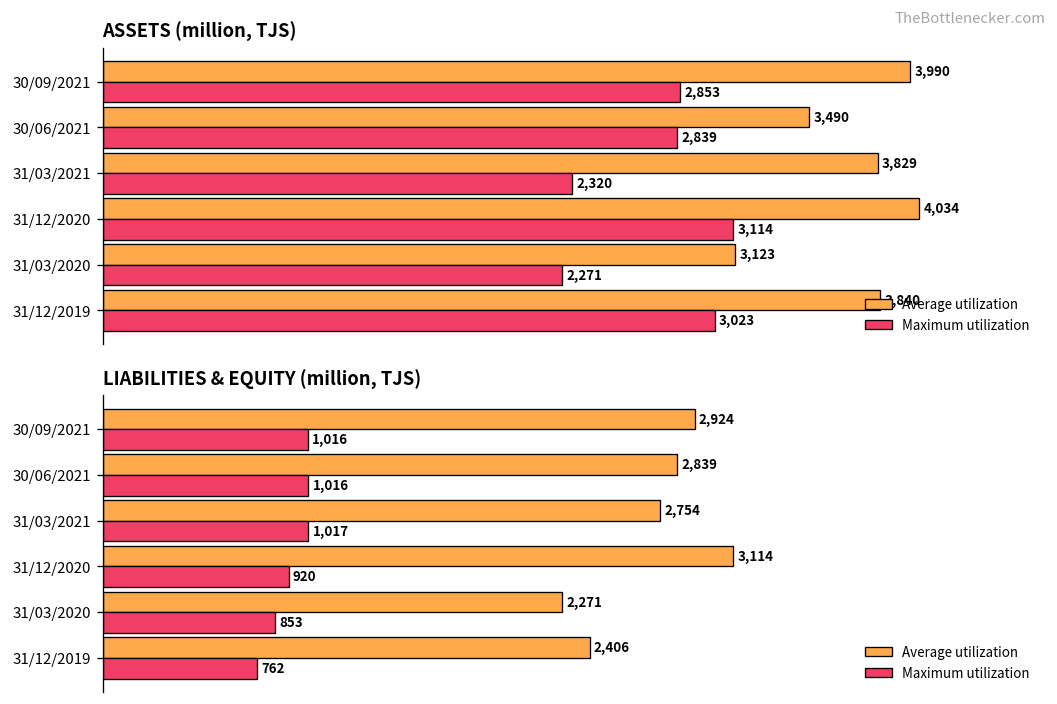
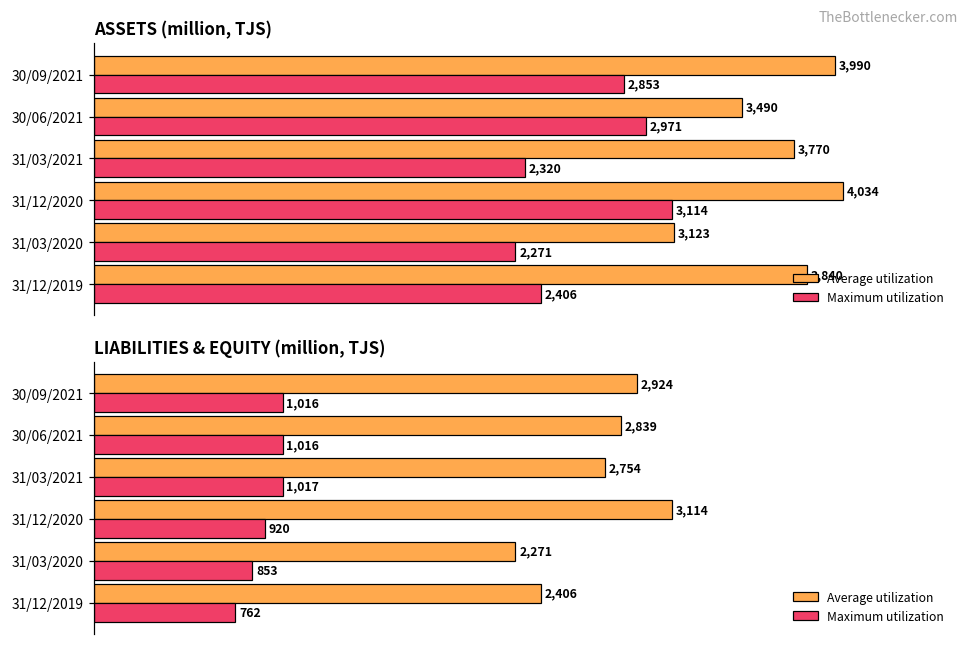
  {
    "ASSETS (million, TJS)": {
      "Average utilization": {
-       "31/03/2021": "3,829"
+       "31/03/2021": "3,770"
      },
      "Maximum utilization": {
-       "30/06/2021": "2,839",
-       "31/12/2019": "3,023"
+       "30/06/2021": "2,971",
+       "31/12/2019": "2,406"
      }
    }
  }
